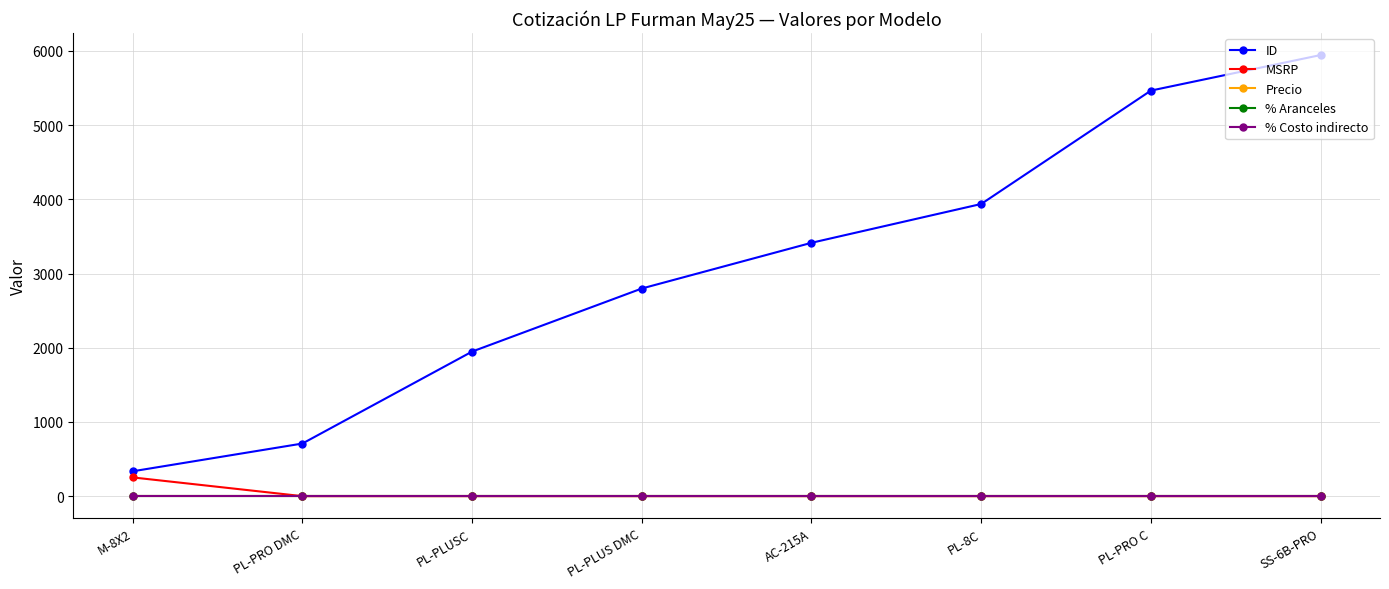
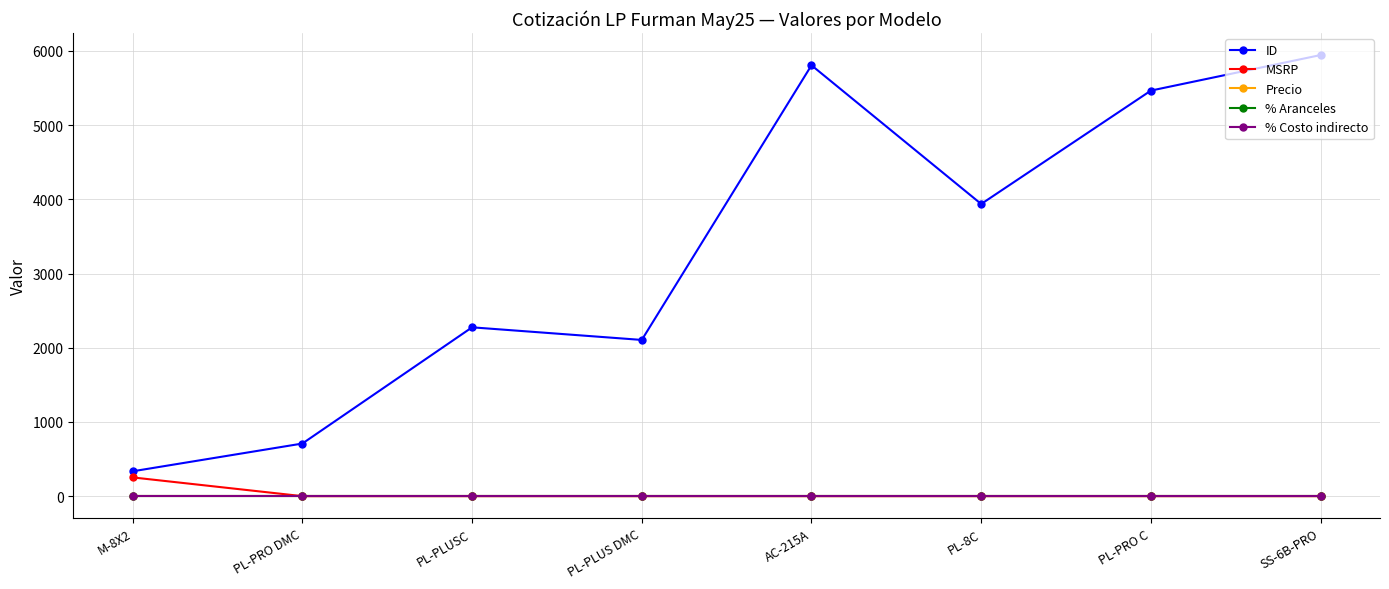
  {
    "ID": {
      "M-8X2": 300,
      "PL-PRO DMC": 700,
-     "PL-PLUSC": 1900,
-     "PL-PLUS DMC": 2800,
-     "AC-215A": 3400,
+     "PL-PLUSC": 2300,
+     "PL-PLUS DMC": 2100,
+     "AC-215A": 5800,
      "PL-8C": 3900,
      "PL-PRO C": 5500
    },
    "MSRP": {
      "M-8X2": 300
    },
    "% Costo indirecto": {
      "M-8X2": 0
    }
  }
